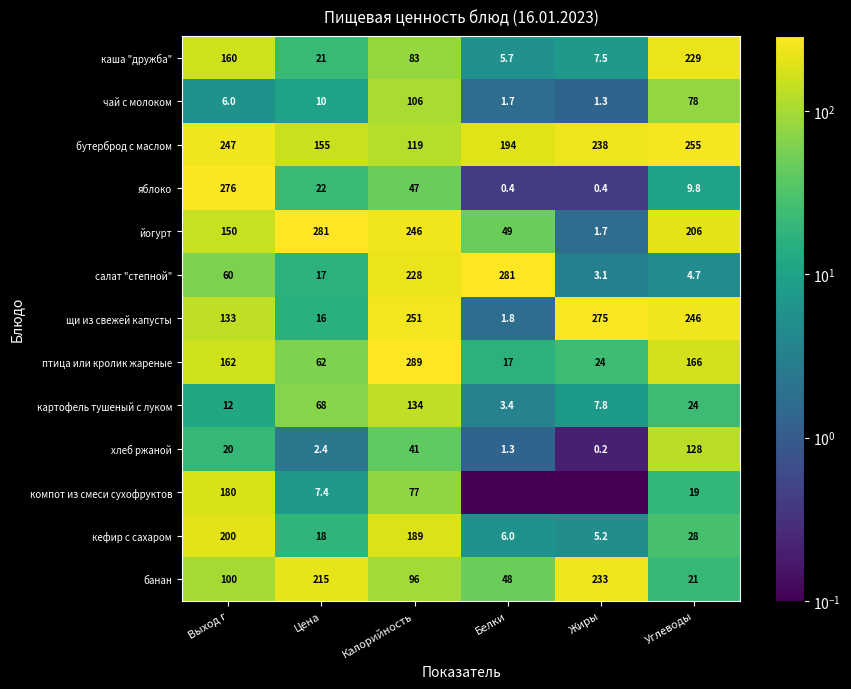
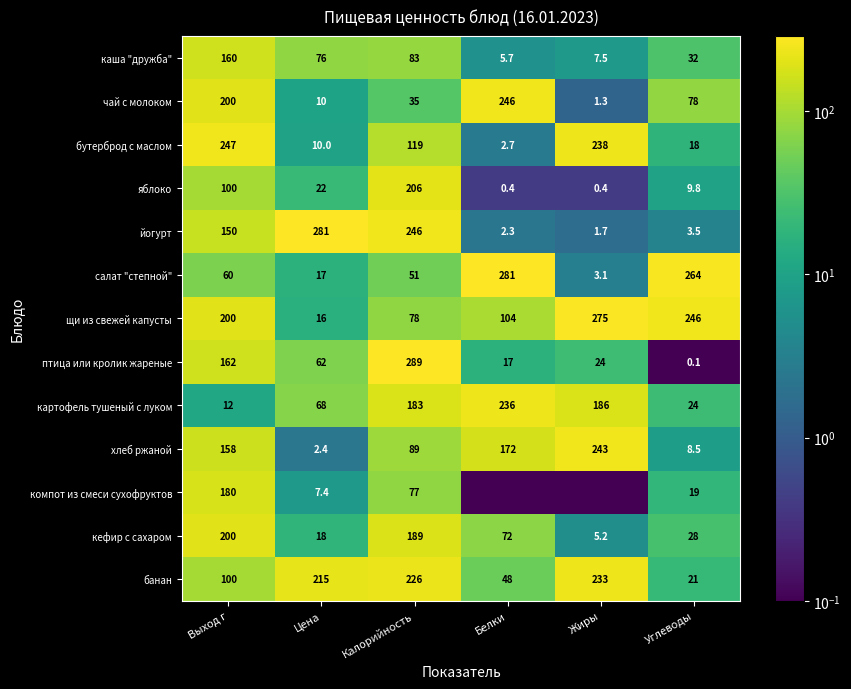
  {
    "каша \"дружба\"": {
      "Выход г": 160,
-     "Цена": 21,
+     "Цена": 76,
      "Калорийность": 83,
      "Белки": 5.7,
      "Жиры": 7.5,
-     "Углеводы": 229
+     "Углеводы": 32
    },
    "чай с молоком": {
-     "Выход г": 6.0,
+     "Выход г": 200,
      "Цена": 10,
-     "Калорийность": 106,
-     "Белки": 1.7,
+     "Калорийность": 35,
+     "Белки": 246,
      "Жиры": 1.3,
      "Углеводы": 78
    },
    "бутерброд с маслом": {
      "Выход г": 247,
-     "Цена": 155,
+     "Цена": 10.0,
      "Калорийность": 119,
-     "Белки": 194,
+     "Белки": 2.7,
      "Жиры": 238,
-     "Углеводы": 255
+     "Углеводы": 18
    },
    "яблоко": {
-     "Выход г": 276,
+     "Выход г": 100,
      "Цена": 22,
-     "Калорийность": 47,
+     "Калорийность": 206,
      "Белки": 0.4,
      "Жиры": 0.4,
      "Углеводы": 9.8
    },
    "йогурт": {
      "Выход г": 150,
      "Цена": 281,
      "Калорийность": 246,
-     "Белки": 49,
+     "Белки": 2.3,
      "Жиры": 1.7,
-     "Углеводы": 206
+     "Углеводы": 3.5
    },
    "салат \"степной\"": {
      "Выход г": 60,
      "Цена": 17,
-     "Калорийность": 228,
+     "Калорийность": 51,
      "Белки": 281,
      "Жиры": 3.1,
-     "Углеводы": 4.7
+     "Углеводы": 264
    },
    "щи из свежей капусты": {
-     "Выход г": 133,
+     "Выход г": 200,
      "Цена": 16,
-     "Калорийность": 251,
-     "Белки": 1.8,
+     "Калорийность": 78,
+     "Белки": 104,
      "Жиры": 275,
      "Углеводы": 246
    },
    "птица или кролик жареные": {
      "Выход г": 162,
      "Цена": 62,
      "Калорийность": 289,
      "Белки": 17,
      "Жиры": 24,
-     "Углеводы": 166
+     "Углеводы": 0.1
    },
    "картофель тушеный с луком": {
      "Выход г": 12,
      "Цена": 68,
-     "Калорийность": 134,
-     "Белки": 3.4,
-     "Жиры": 7.8,
+     "Калорийность": 183,
+     "Белки": 236,
+     "Жиры": 186,
      "Углеводы": 24
    },
    "хлеб ржаной": {
-     "Выход г": 20,
+     "Выход г": 158,
      "Цена": 2.4,
-     "Калорийность": 41,
-     "Белки": 1.3,
-     "Жиры": 0.2,
-     "Углеводы": 128
+     "Калорийность": 89,
+     "Белки": 172,
+     "Жиры": 243,
+     "Углеводы": 8.5
    },
    "компот из смеси сухофруктов": {
      "Выход г": 180,
      "Цена": 7.4,
      "Калорийность": 77,
      "Углеводы": 19
    },
    "кефир с сахаром": {
      "Выход г": 200,
      "Цена": 18,
      "Калорийность": 189,
-     "Белки": 6.0,
+     "Белки": 72,
      "Жиры": 5.2,
      "Углеводы": 28
    },
    "банан": {
      "Выход г": 100,
      "Цена": 215,
-     "Калорийность": 96,
+     "Калорийность": 226,
      "Белки": 48,
      "Жиры": 233,
      "Углеводы": 21
    }
  }
